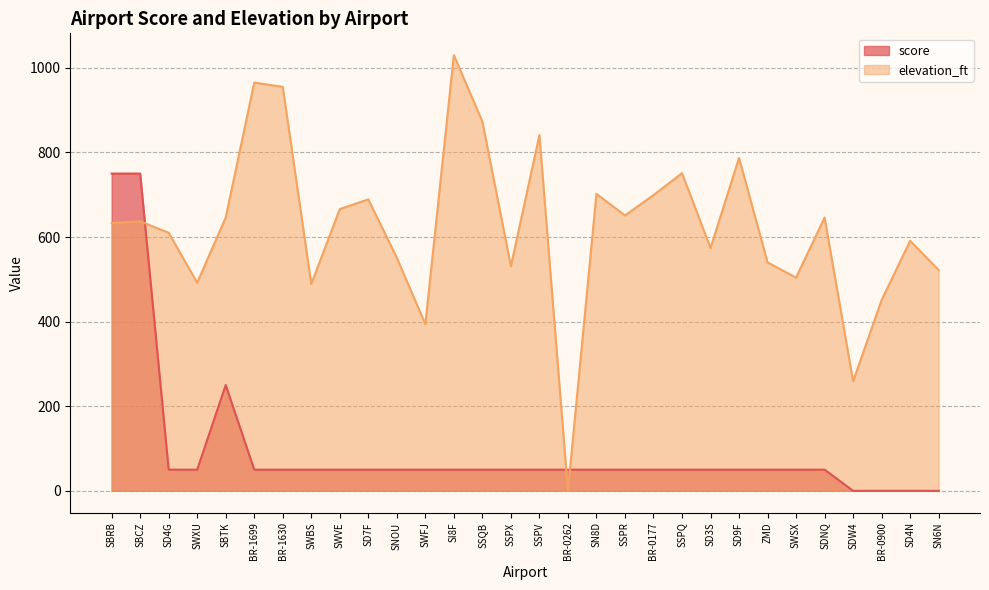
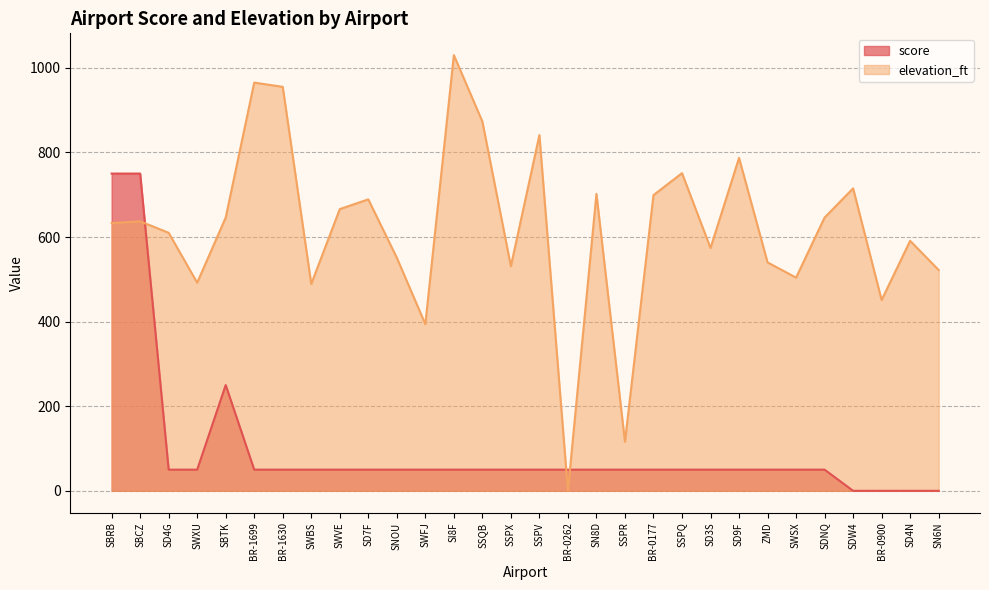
  {
    "score": {
      "SBRB": 750,
      "SBCZ": 750,
      "SD4G": 50,
      "SWXU": 50,
      "SBTK": 250,
      "BR-1699": 50,
      "BR-1630": 50,
      "SWBS": 50,
      "SWVE": 50,
      "SD7F": 50,
      "SNOU": 50,
      "SWFJ": 50,
      "SI8F": 50,
      "SSQB": 50,
      "SSPX": 50,
      "SSPV": 50,
      "BR-0262": 50,
      "SN8D": 50,
      "SSPR": 50,
      "BR-0177": 50,
      "SSPQ": 50,
      "SD3S": 50,
      "SD9F": 50,
      "ZMD": 50,
      "SWSX": 50,
      "SDNQ": 50,
      "SDW4": 0,
      "BR-0900": 0,
      "SD4N": 0,
      "SN6N": 0
    },
    "elevation_ft": {
      "SBRB": 630,
      "SBCZ": 640,
      "SD4G": 610,
      "SWXU": 490,
      "SBTK": 650,
      "BR-1699": 970,
      "BR-1630": 960,
      "SWBS": 490,
      "SWVE": 670,
      "SD7F": 690,
      "SNOU": 550,
      "SWFJ": 390,
      "SI8F": 1030,
      "SSQB": 870,
      "SSPX": 530,
      "SSPV": 840,
      "BR-0262": 0,
      "SN8D": 700,
-     "SSPR": 650,
+     "SSPR": 120,
      "BR-0177": 700,
      "SSPQ": 750,
      "SD3S": 570,
      "SD9F": 790,
      "ZMD": 540,
      "SWSX": 500,
      "SDNQ": 650,
-     "SDW4": 260,
+     "SDW4": 720,
      "BR-0900": 450,
      "SD4N": 590,
      "SN6N": 520
    }
  }
